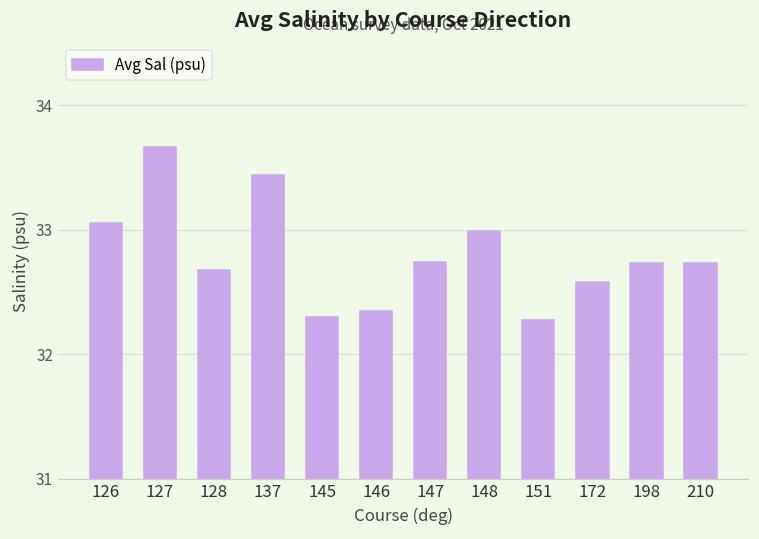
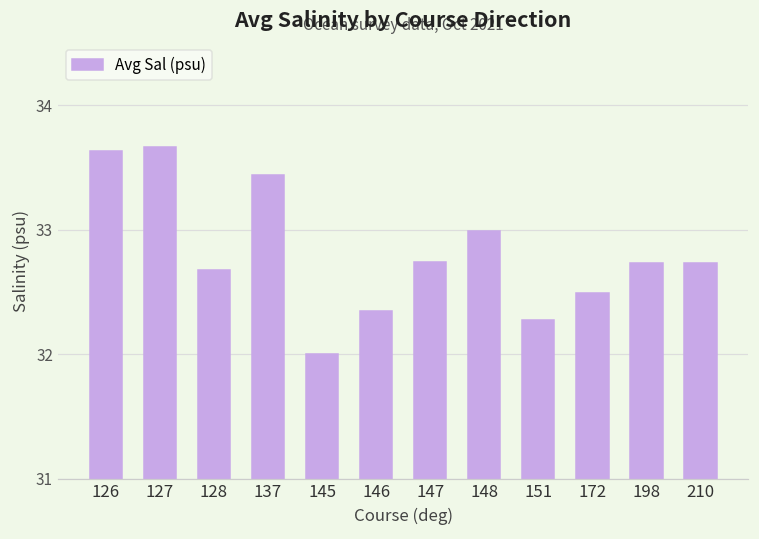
  {
-   "126": 33.05,
+   "126": 33.63,
    "127": 33.67,
    "128": 32.68,
    "137": 33.44,
-   "145": 32.30,
+   "145": 32.01,
    "146": 32.35,
    "147": 32.74,
    "148": 32.99,
    "151": 32.28,
-   "172": 32.58,
+   "172": 32.49,
    "198": 32.73,
    "210": 32.74
  }
